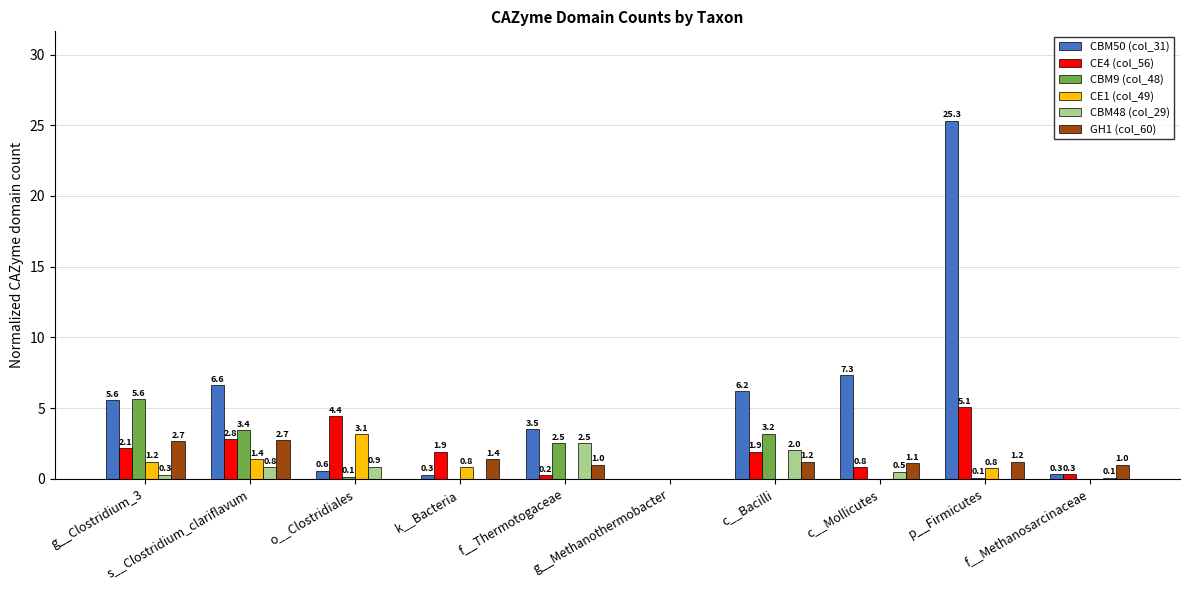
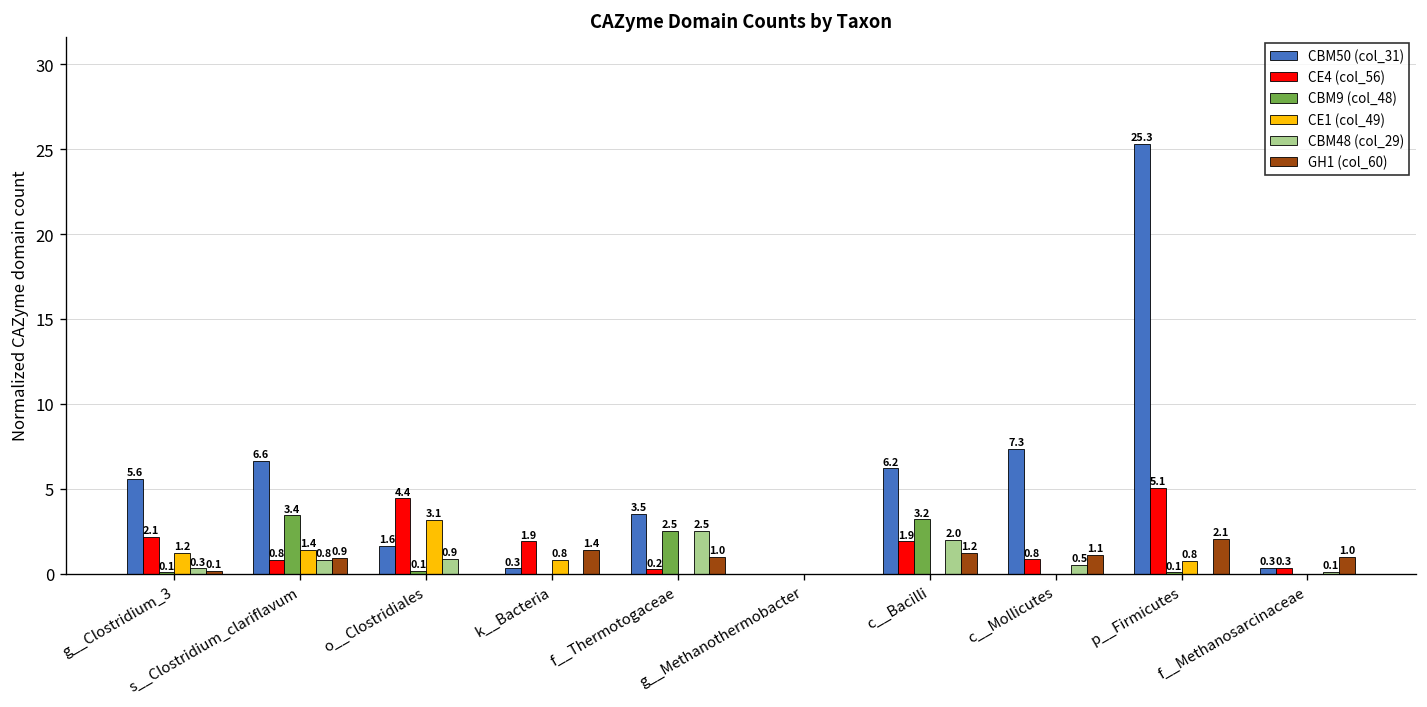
  {
    "CBM50 (col_31)": {
      "g__Clostridium_3": 5.6,
      "s__Clostridium_clariflavum": 6.6,
-     "o__Clostridiales": 0.6,
+     "o__Clostridiales": 1.6,
      "k__Bacteria": 0.3,
      "f__Thermotogaceae": 3.5,
      "c__Bacilli": 6.2,
      "c__Mollicutes": 7.3,
      "p__Firmicutes": 25.3,
      "f__Methanosarcinaceae": 0.3
    },
    "CE4 (col_56)": {
      "g__Clostridium_3": 2.1,
-     "s__Clostridium_clariflavum": 2.8,
+     "s__Clostridium_clariflavum": 0.8,
      "o__Clostridiales": 4.4,
      "k__Bacteria": 1.9,
      "f__Thermotogaceae": 0.2,
      "c__Bacilli": 1.9,
      "c__Mollicutes": 0.8,
      "p__Firmicutes": 5.1,
      "f__Methanosarcinaceae": 0.3
    },
    "CBM9 (col_48)": {
-     "g__Clostridium_3": 5.6,
+     "g__Clostridium_3": 0.1,
      "s__Clostridium_clariflavum": 3.4,
      "o__Clostridiales": 0.1,
      "f__Thermotogaceae": 2.5,
      "c__Bacilli": 3.2,
      "p__Firmicutes": 0.1
    },
    "CE1 (col_49)": {
      "g__Clostridium_3": 1.2,
      "s__Clostridium_clariflavum": 1.4,
      "o__Clostridiales": 3.1,
      "k__Bacteria": 0.8,
      "p__Firmicutes": 0.8
    },
    "CBM48 (col_29)": {
      "g__Clostridium_3": 0.3,
      "s__Clostridium_clariflavum": 0.8,
      "o__Clostridiales": 0.9,
      "f__Thermotogaceae": 2.5,
      "c__Bacilli": 2.0,
      "c__Mollicutes": 0.5,
      "f__Methanosarcinaceae": 0.1
    },
    "GH1 (col_60)": {
-     "g__Clostridium_3": 2.7,
-     "s__Clostridium_clariflavum": 2.7,
+     "g__Clostridium_3": 0.1,
+     "s__Clostridium_clariflavum": 0.9,
      "k__Bacteria": 1.4,
      "f__Thermotogaceae": 1.0,
      "c__Bacilli": 1.2,
      "c__Mollicutes": 1.1,
-     "p__Firmicutes": 1.2,
+     "p__Firmicutes": 2.1,
      "f__Methanosarcinaceae": 1.0
    }
  }
